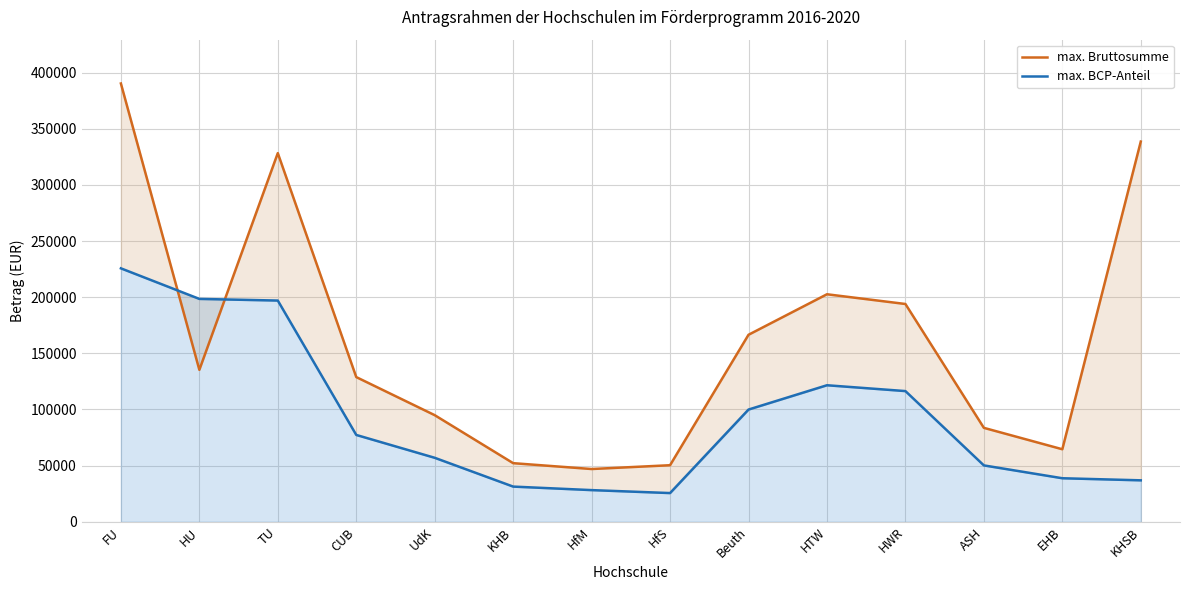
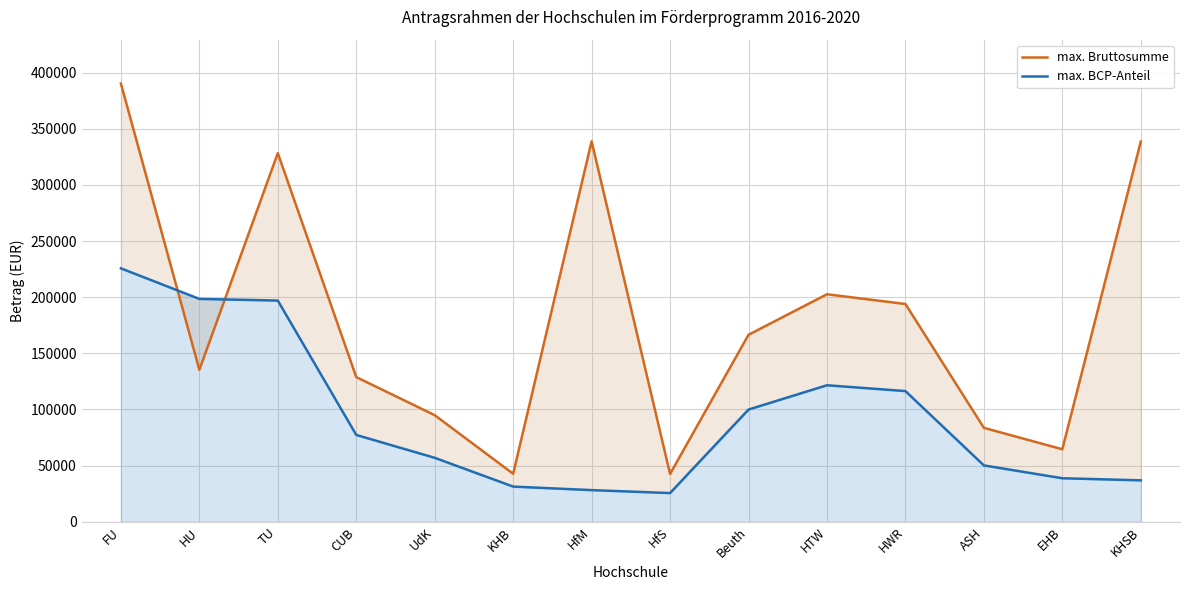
  {
    "max. Bruttosumme": {
      "HU": 135000,
-     "KHB": 52000,
-     "HfM": 47000,
-     "HfS": 50000
+     "KHB": 43000,
+     "HfM": 339000,
+     "HfS": 43000
    },
    "max. BCP-Anteil": {
      "FU": 226000,
      "TU": 197000,
      "CUB": 77000,
      "UdK": 57000,
      "KHB": 31000,
      "HfM": 28000,
      "HfS": 26000,
      "Beuth": 100000,
      "HTW": 122000,
      "HWR": 116000,
      "ASH": 50000,
      "EHB": 39000,
      "KHSB": 37000
    }
  }
